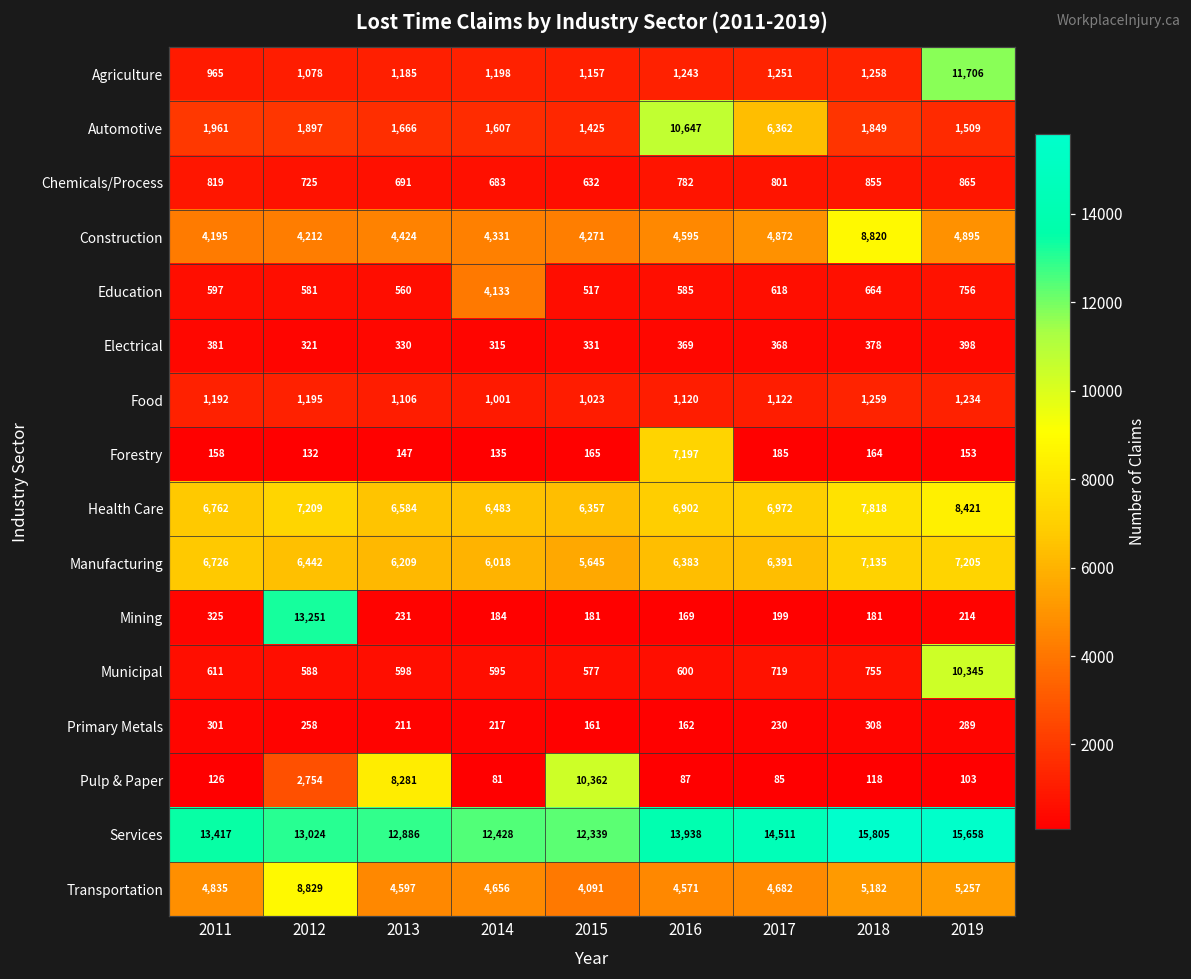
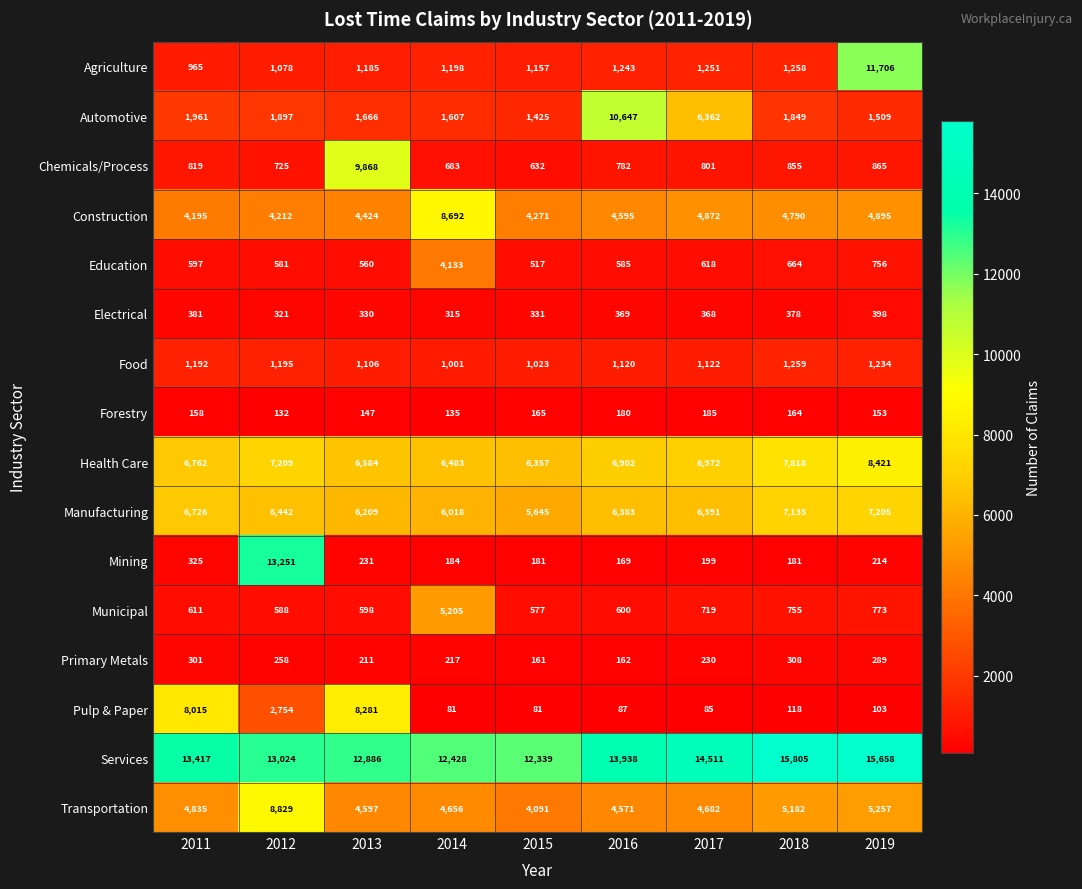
  {
    "Agriculture": {
      "2011": "965",
      "2012": "1,078",
      "2013": "1,185",
      "2014": "1,198",
      "2015": "1,157",
      "2016": "1,243",
      "2017": "1,251",
      "2018": "1,258",
      "2019": "11,706"
    },
    "Automotive": {
      "2011": "1,961",
      "2012": "1,897",
      "2013": "1,666",
      "2014": "1,607",
      "2015": "1,425",
      "2016": "10,647",
      "2017": "6,362",
      "2018": "1,849",
      "2019": "1,509"
    },
    "Chemicals/Process": {
      "2011": "819",
      "2012": "725",
-     "2013": "691",
+     "2013": "9,868",
      "2014": "683",
      "2015": "632",
      "2016": "782",
      "2017": "801",
      "2018": "855",
      "2019": "865"
    },
    "Construction": {
      "2011": "4,195",
      "2012": "4,212",
      "2013": "4,424",
-     "2014": "4,331",
+     "2014": "8,692",
      "2015": "4,271",
      "2016": "4,595",
      "2017": "4,872",
-     "2018": "8,820",
+     "2018": "4,790",
      "2019": "4,895"
    },
    "Education": {
      "2011": "597",
      "2012": "581",
      "2013": "560",
      "2014": "4,133",
      "2015": "517",
      "2016": "585",
      "2017": "618",
      "2018": "664",
      "2019": "756"
    },
    "Electrical": {
      "2011": "381",
      "2012": "321",
      "2013": "330",
      "2014": "315",
      "2015": "331",
      "2016": "369",
      "2017": "368",
      "2018": "378",
      "2019": "398"
    },
    "Food": {
      "2011": "1,192",
      "2012": "1,195",
      "2013": "1,106",
      "2014": "1,001",
      "2015": "1,023",
      "2016": "1,120",
      "2017": "1,122",
      "2018": "1,259",
      "2019": "1,234"
    },
    "Forestry": {
      "2011": "158",
      "2012": "132",
      "2013": "147",
      "2014": "135",
      "2015": "165",
-     "2016": "7,197",
+     "2016": "180",
      "2017": "185",
      "2018": "164",
      "2019": "153"
    },
    "Health Care": {
      "2011": "6,762",
      "2012": "7,209",
      "2013": "6,584",
      "2014": "6,483",
      "2015": "6,357",
      "2016": "6,902",
      "2017": "6,972",
      "2018": "7,818",
      "2019": "8,421"
    },
    "Manufacturing": {
      "2011": "6,726",
      "2012": "6,442",
      "2013": "6,209",
      "2014": "6,018",
      "2015": "5,645",
      "2016": "6,383",
      "2017": "6,391",
      "2018": "7,135",
      "2019": "7,205"
    },
    "Mining": {
      "2011": "325",
      "2012": "13,251",
      "2013": "231",
      "2014": "184",
      "2015": "181",
      "2016": "169",
      "2017": "199",
      "2018": "181",
      "2019": "214"
    },
    "Municipal": {
      "2011": "611",
      "2012": "588",
      "2013": "598",
-     "2014": "595",
+     "2014": "5,205",
      "2015": "577",
      "2016": "600",
      "2017": "719",
      "2018": "755",
-     "2019": "10,345"
+     "2019": "773"
    },
    "Primary Metals": {
      "2011": "301",
      "2012": "258",
      "2013": "211",
      "2014": "217",
      "2015": "161",
      "2016": "162",
      "2017": "230",
      "2018": "308",
      "2019": "289"
    },
    "Pulp & Paper": {
-     "2011": "126",
+     "2011": "8,015",
      "2012": "2,754",
      "2013": "8,281",
      "2014": "81",
-     "2015": "10,362",
+     "2015": "81",
      "2016": "87",
      "2017": "85",
      "2018": "118",
      "2019": "103"
    },
    "Services": {
      "2011": "13,417",
      "2012": "13,024",
      "2013": "12,886",
      "2014": "12,428",
      "2015": "12,339",
      "2016": "13,938",
      "2017": "14,511",
      "2018": "15,805",
      "2019": "15,658"
    },
    "Transportation": {
      "2011": "4,835",
      "2012": "8,829",
      "2013": "4,597",
      "2014": "4,656",
      "2015": "4,091",
      "2016": "4,571",
      "2017": "4,682",
      "2018": "5,182",
      "2019": "5,257"
    }
  }
